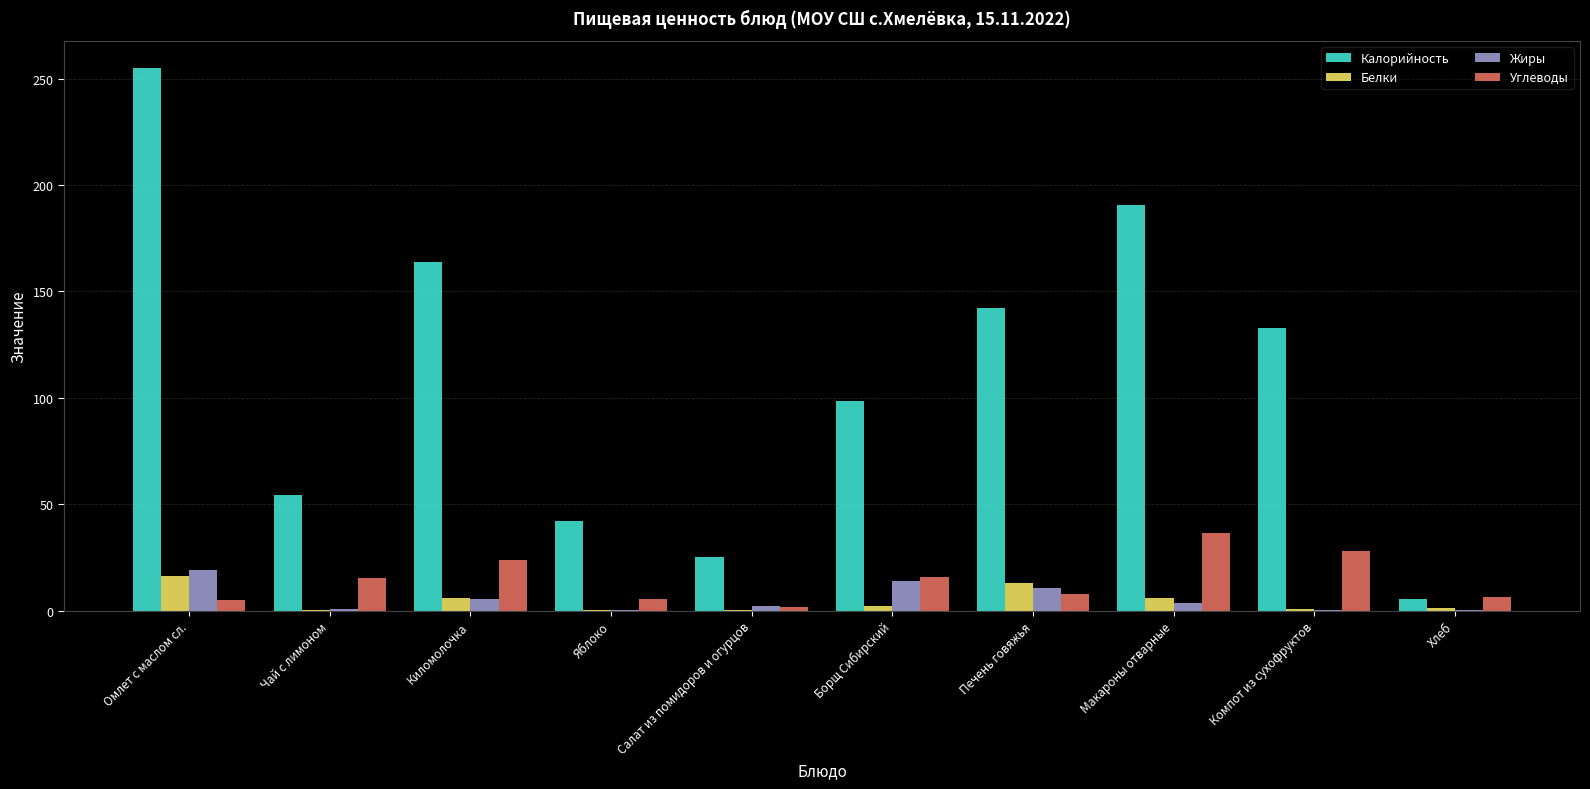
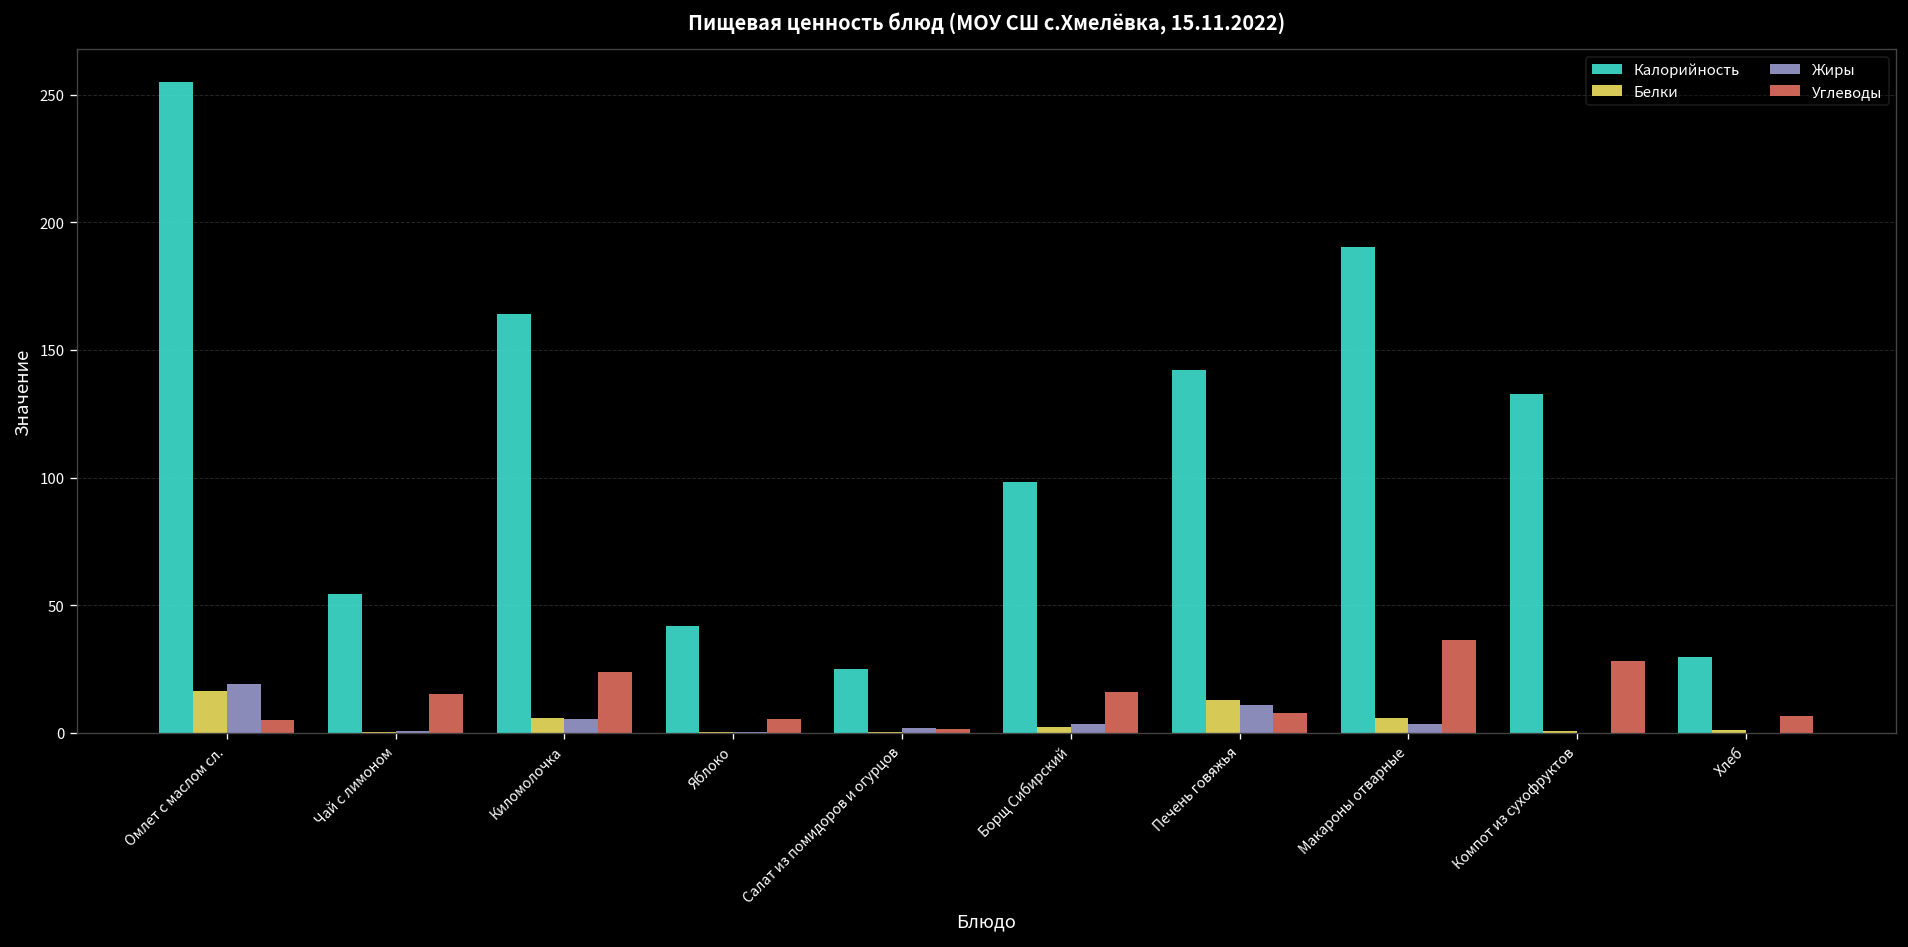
  {
    "Калорийность": {
      "Омлет с маслом сл.": 255,
      "Чай с лимоном": 54,
      "Киломолочка": 164,
      "Яблоко": 42,
      "Салат из помидоров и огурцов": 25,
      "Борщ Сибирский": 98,
      "Печень говяжья": 142,
      "Макароны отварные": 190,
      "Компот из сухофруктов": 133,
-     "Хлеб": 6
+     "Хлеб": 30
    },
    "Белки": {
      "Омлет с маслом сл.": 16,
      "Киломолочка": 6,
      "Борщ Сибирский": 2,
      "Печень говяжья": 13,
      "Макароны отварные": 6
    },
    "Жиры": {
      "Омлет с маслом сл.": 19,
      "Киломолочка": 6,
      "Салат из помидоров и огурцов": 2,
-     "Борщ Сибирский": 14,
+     "Борщ Сибирский": 3,
      "Печень говяжья": 11,
      "Макароны отварные": 3
    },
    "Углеводы": {
      "Омлет с маслом сл.": 5,
      "Чай с лимоном": 15,
      "Киломолочка": 24,
      "Яблоко": 5,
      "Салат из помидоров и огурцов": 2,
      "Борщ Сибирский": 16,
      "Печень говяжья": 8,
      "Макароны отварные": 36,
      "Компот из сухофруктов": 28,
      "Хлеб": 7
    }
  }
